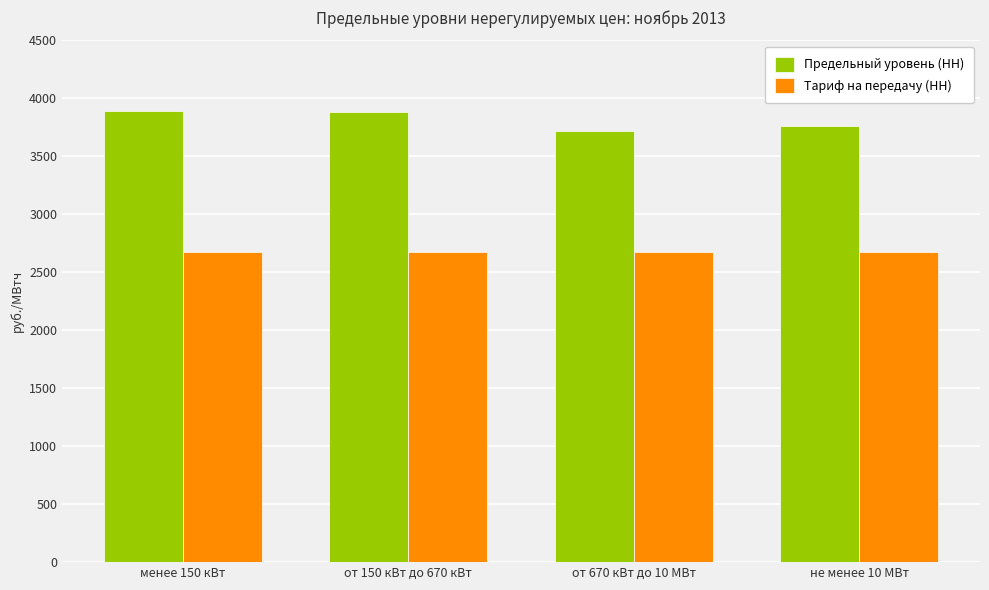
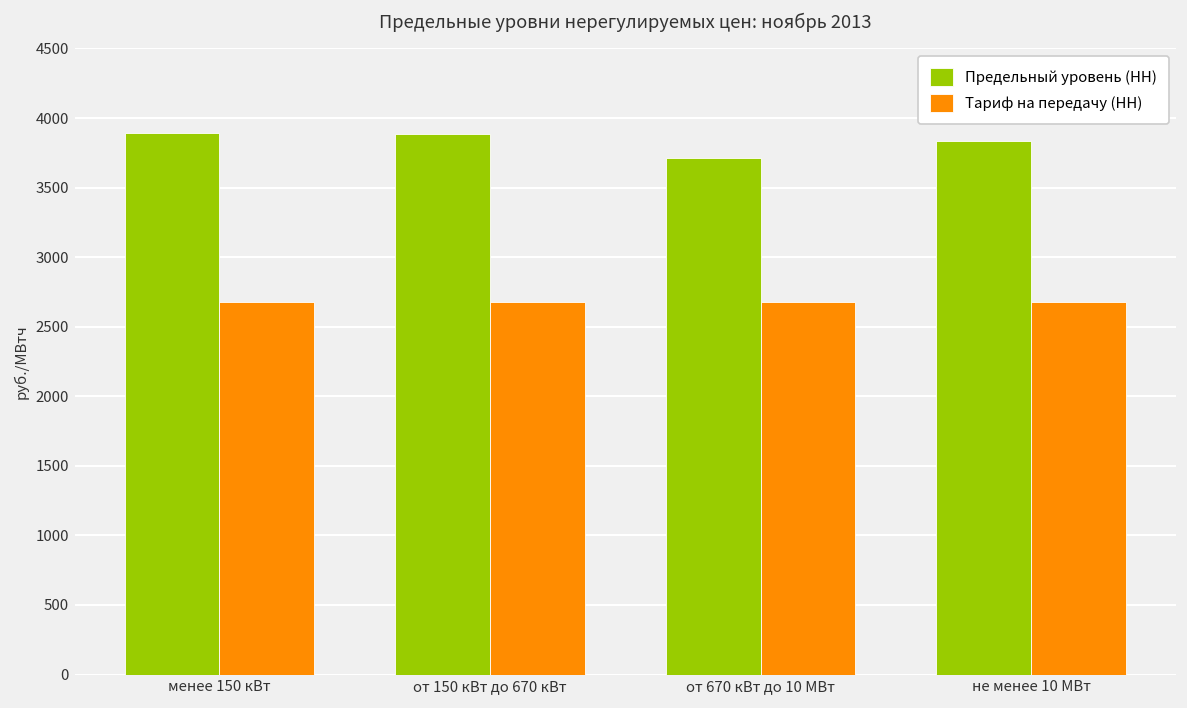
  {
    "Предельный уровень (НН)": {
      "менее 150 кВт": 3890,
      "от 150 кВт до 670 кВт": 3880,
      "от 670 кВт до 10 МВт": 3720,
-     "не менее 10 МВт": 3760
+     "не менее 10 МВт": 3830
    },
    "Тариф на передачу (НН)": {
      "менее 150 кВт": 2680,
      "от 150 кВт до 670 кВт": 2680,
      "от 670 кВт до 10 МВт": 2680,
      "не менее 10 МВт": 2680
    }
  }
